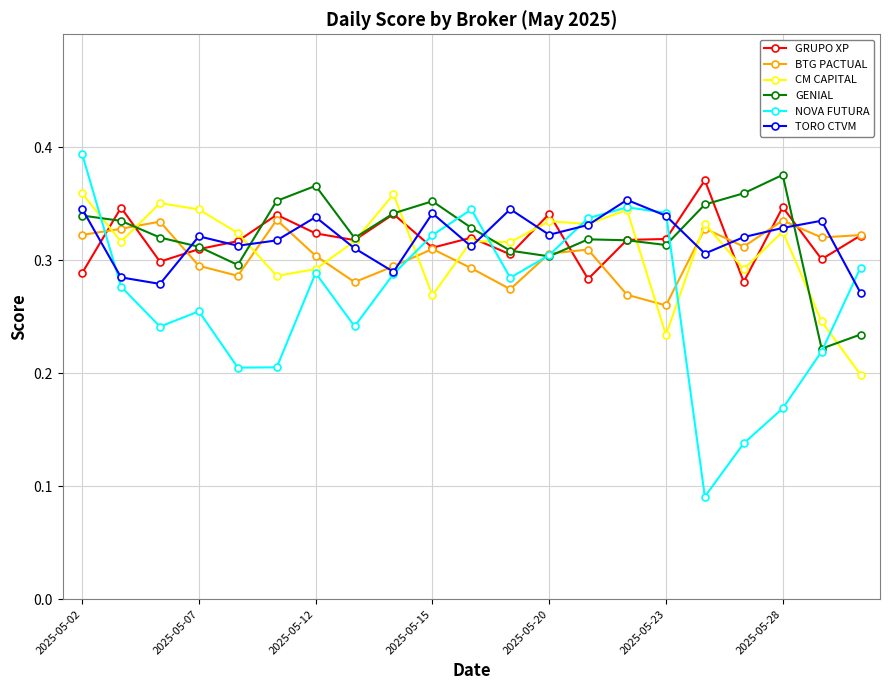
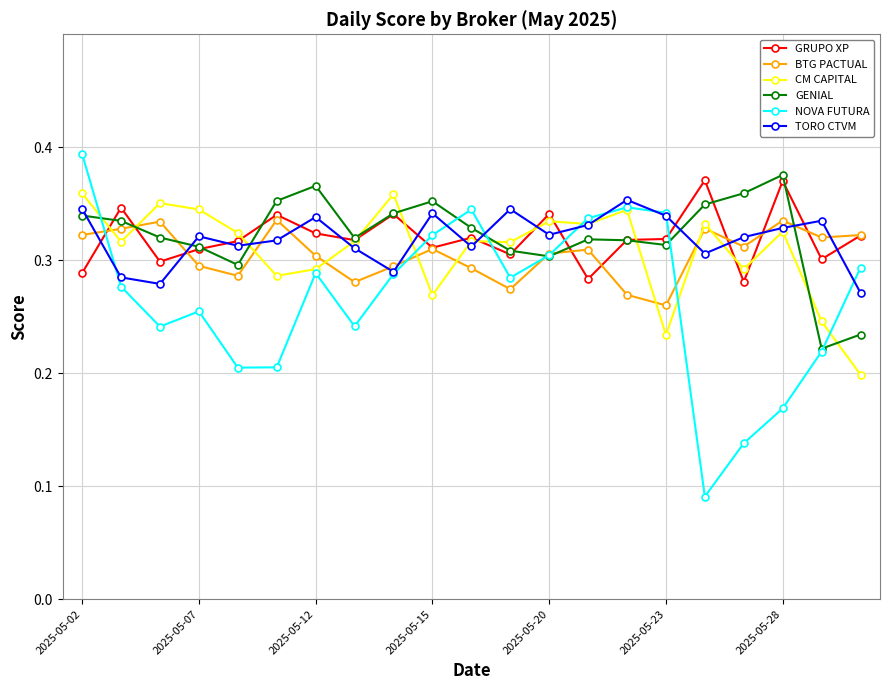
  {
    "GRUPO XP": {
      "2025-05-02": 0.289,
      "2025-05-12": 0.324,
      "2025-05-20": 0.341,
      "2025-05-23": 0.319,
-     "2025-05-28": 0.347
+     "2025-05-28": 0.370
    },
    "BTG PACTUAL": {
      "2025-05-02": 0.322,
      "2025-05-07": 0.295,
      "2025-05-12": 0.304,
      "2025-05-23": 0.260,
      "2025-05-28": 0.335
    },
    "CM CAPITAL": {
      "2025-05-02": 0.359,
      "2025-05-07": 0.345,
      "2025-05-12": 0.292,
      "2025-05-15": 0.269,
      "2025-05-20": 0.335,
      "2025-05-23": 0.234,
      "2025-05-28": 0.325
    },
    "GENIAL": {
      "2025-05-02": 0.340,
      "2025-05-12": 0.366,
      "2025-05-15": 0.352,
      "2025-05-23": 0.313,
      "2025-05-28": 0.376
    },
    "NOVA FUTURA": {
      "2025-05-02": 0.394,
      "2025-05-07": 0.255,
      "2025-05-12": 0.289,
      "2025-05-15": 0.322,
      "2025-05-23": 0.342,
      "2025-05-28": 0.169
    },
    "TORO CTVM": {
      "2025-05-02": 0.345,
      "2025-05-07": 0.321,
      "2025-05-12": 0.338,
      "2025-05-15": 0.342,
      "2025-05-20": 0.323,
      "2025-05-23": 0.339,
      "2025-05-28": 0.329
    }
  }
